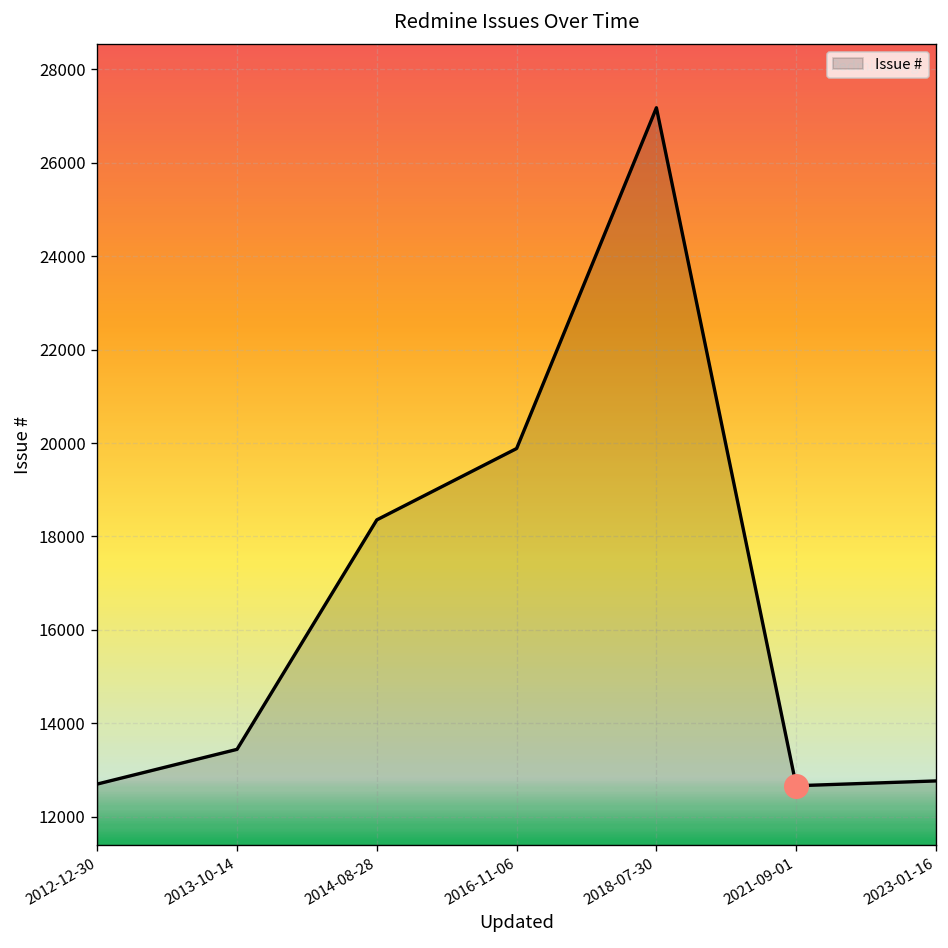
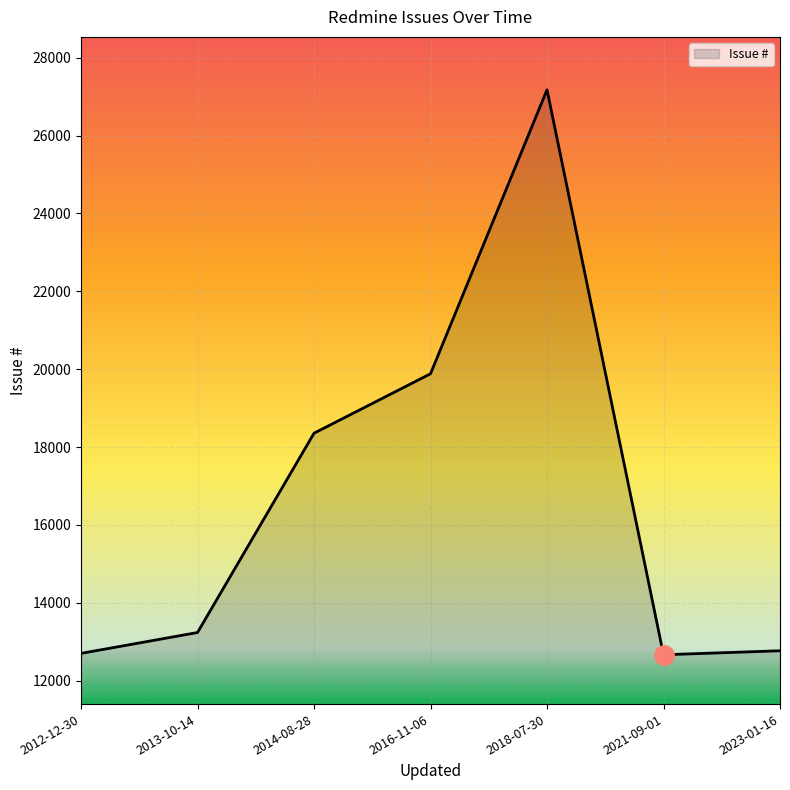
  {
    "Issue #": {
      "2012-12-30": 12700,
-     "2013-10-14": 13400,
+     "2013-10-14": 13200,
      "2014-08-28": 18400,
      "2016-11-06": 19900,
      "2018-07-30": 27200,
      "2023-01-16": 12800
    }
  }
